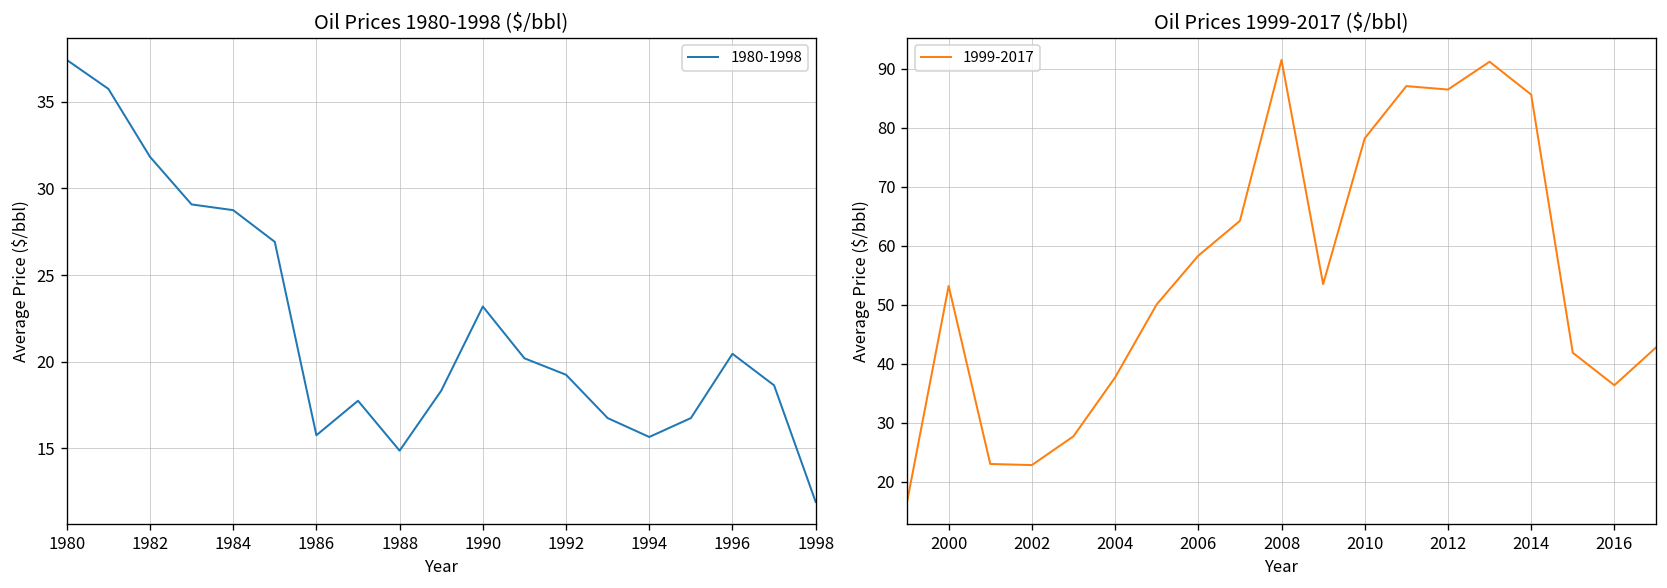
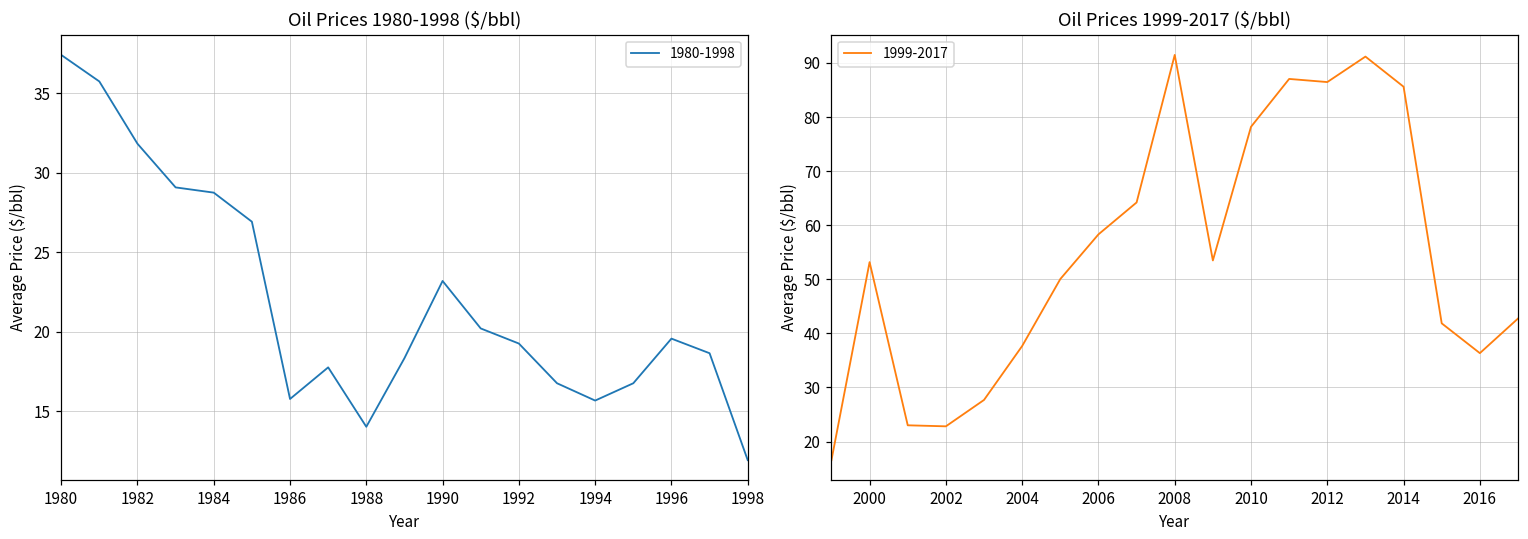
  {
    "Oil Prices 1980-1998 ($/bbl)": {
      "1980": 37.4,
      "1982": 31.8,
      "1984": 28.8,
      "1986": 15.8,
-     "1988": 14.9,
+     "1988": 14.0,
      "1990": 23.2,
      "1992": 19.3,
      "1994": 15.7,
-     "1996": 20.5,
+     "1996": 19.6,
      "1998": 11.9
    },
    "Oil Prices 1999-2017 ($/bbl)": {
      "2000": 53,
      "2002": 23,
      "2004": 38,
      "2006": 58,
      "2008": 91,
      "2010": 78,
      "2012": 86,
      "2014": 86,
      "2016": 36
    }
  }
